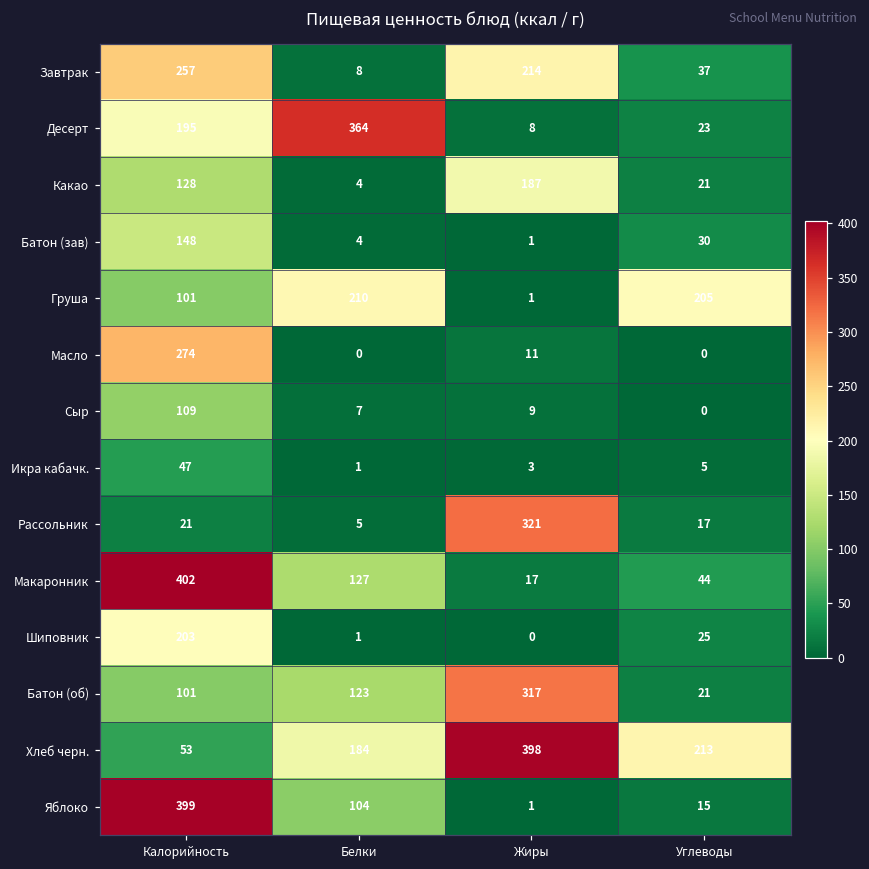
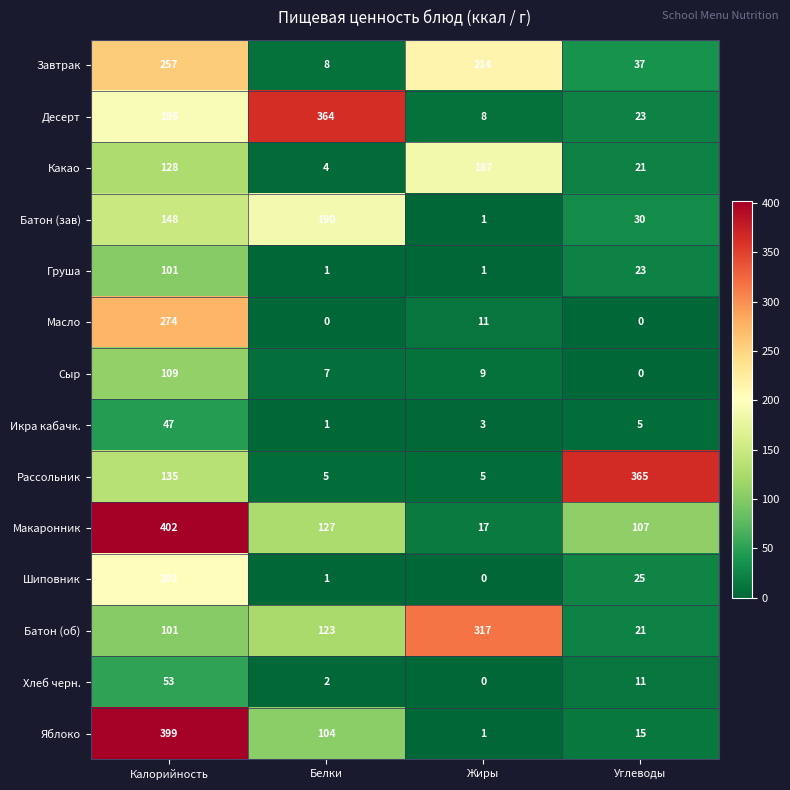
  {
    "Завтрак": {
      "Калорийность": 257,
      "Белки": 8,
      "Жиры": 214,
      "Углеводы": 37
    },
    "Десерт": {
      "Калорийность": 195,
      "Белки": 364,
      "Жиры": 8,
      "Углеводы": 23
    },
    "Какао": {
      "Калорийность": 128,
      "Белки": 4,
      "Жиры": 187,
      "Углеводы": 21
    },
    "Батон (зав)": {
      "Калорийность": 148,
-     "Белки": 4,
+     "Белки": 190,
      "Жиры": 1,
      "Углеводы": 30
    },
    "Груша": {
      "Калорийность": 101,
-     "Белки": 210,
+     "Белки": 1,
      "Жиры": 1,
-     "Углеводы": 205
+     "Углеводы": 23
    },
    "Масло": {
      "Калорийность": 274,
      "Белки": 0,
      "Жиры": 11,
      "Углеводы": 0
    },
    "Сыр": {
      "Калорийность": 109,
      "Белки": 7,
      "Жиры": 9,
      "Углеводы": 0
    },
    "Икра кабачк.": {
      "Калорийность": 47,
      "Белки": 1,
      "Жиры": 3,
      "Углеводы": 5
    },
    "Рассольник": {
-     "Калорийность": 21,
+     "Калорийность": 135,
      "Белки": 5,
-     "Жиры": 321,
-     "Углеводы": 17
+     "Жиры": 5,
+     "Углеводы": 365
    },
    "Макаронник": {
      "Калорийность": 402,
      "Белки": 127,
      "Жиры": 17,
-     "Углеводы": 44
+     "Углеводы": 107
    },
    "Шиповник": {
      "Калорийность": 203,
      "Белки": 1,
      "Жиры": 0,
      "Углеводы": 25
    },
    "Батон (об)": {
      "Калорийность": 101,
      "Белки": 123,
      "Жиры": 317,
      "Углеводы": 21
    },
    "Хлеб черн.": {
      "Калорийность": 53,
-     "Белки": 184,
-     "Жиры": 398,
-     "Углеводы": 213
+     "Белки": 2,
+     "Жиры": 0,
+     "Углеводы": 11
    },
    "Яблоко": {
      "Калорийность": 399,
      "Белки": 104,
      "Жиры": 1,
      "Углеводы": 15
    }
  }
